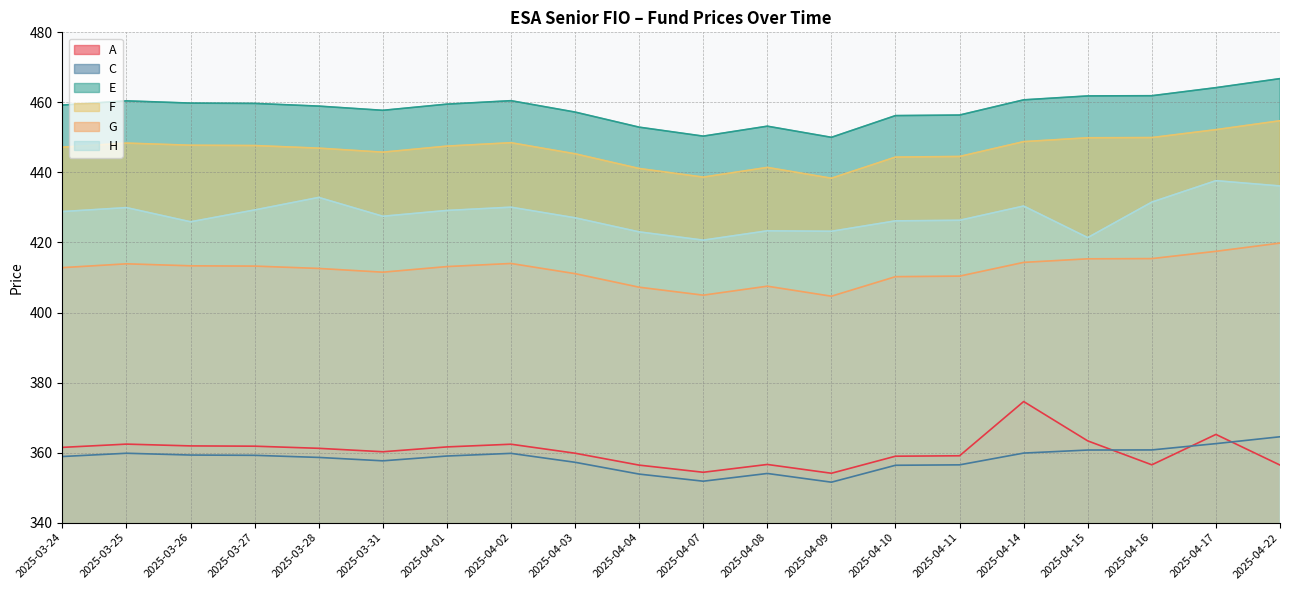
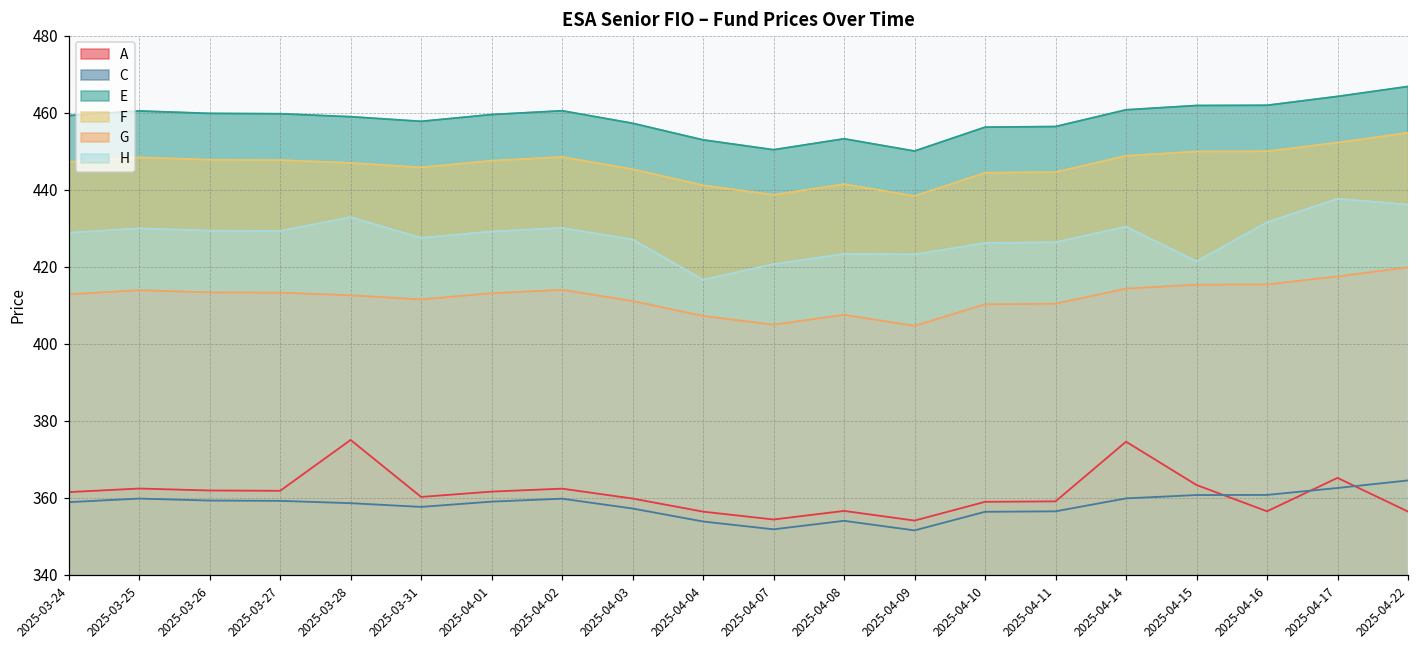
  {
    "A": {
      "2025-03-24": 361,
      "2025-03-25": 362,
      "2025-03-26": 362,
      "2025-03-27": 362,
-     "2025-03-28": 361,
+     "2025-03-28": 375,
      "2025-03-31": 360,
      "2025-04-01": 362,
      "2025-04-02": 362,
      "2025-04-03": 360,
      "2025-04-04": 356,
      "2025-04-07": 354,
      "2025-04-08": 357,
      "2025-04-09": 354,
      "2025-04-10": 359,
      "2025-04-11": 359,
      "2025-04-14": 375,
      "2025-04-15": 363,
      "2025-04-16": 357,
      "2025-04-17": 365,
      "2025-04-22": 356
    },
    "H": {
      "2025-03-24": 429,
      "2025-03-25": 430,
-     "2025-03-26": 426,
+     "2025-03-26": 429,
      "2025-03-27": 429,
      "2025-03-28": 433,
      "2025-03-31": 427,
      "2025-04-01": 429,
      "2025-04-02": 430,
      "2025-04-03": 427,
-     "2025-04-04": 423,
+     "2025-04-04": 417,
      "2025-04-07": 421,
      "2025-04-08": 423,
      "2025-04-09": 423,
      "2025-04-10": 426,
      "2025-04-11": 426,
      "2025-04-14": 430,
      "2025-04-15": 421,
      "2025-04-16": 432,
      "2025-04-17": 438,
      "2025-04-22": 436
    }
  }
